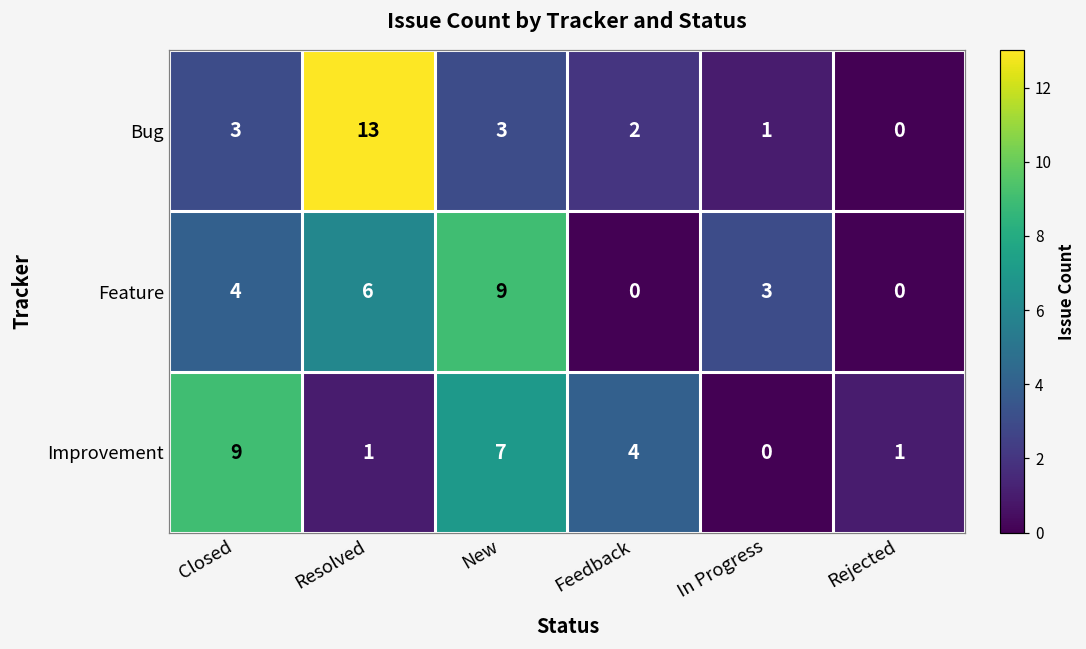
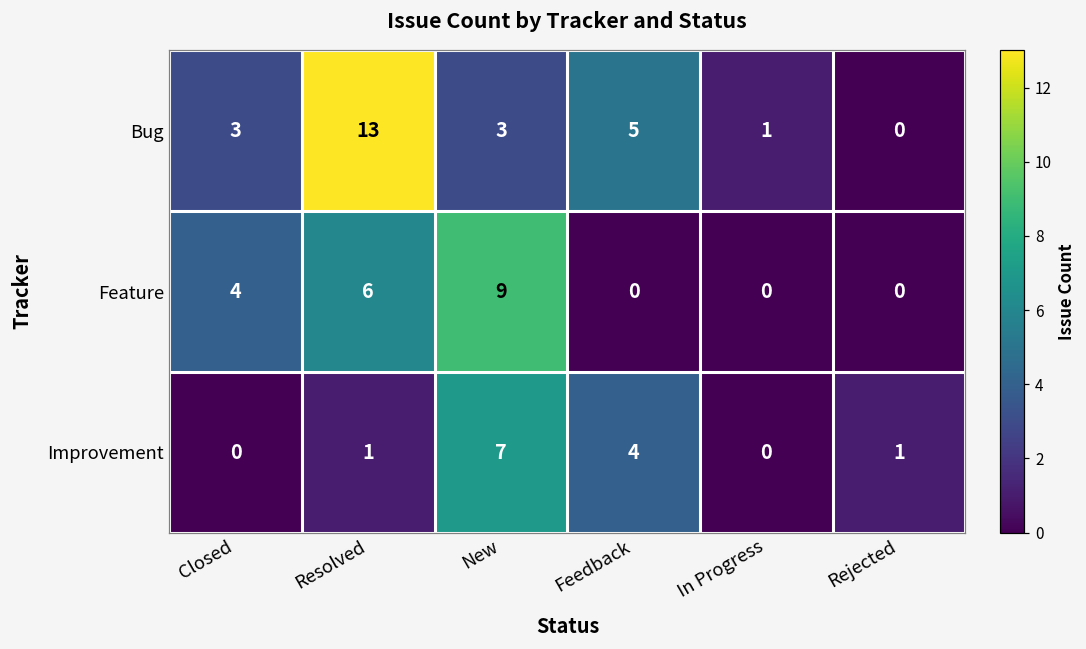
  {
    "Bug": {
      "Closed": 3,
      "Resolved": 13,
      "New": 3,
-     "Feedback": 2,
+     "Feedback": 5,
      "In Progress": 1,
      "Rejected": 0
    },
    "Feature": {
      "Closed": 4,
      "Resolved": 6,
      "New": 9,
      "Feedback": 0,
-     "In Progress": 3,
+     "In Progress": 0,
      "Rejected": 0
    },
    "Improvement": {
-     "Closed": 9,
+     "Closed": 0,
      "Resolved": 1,
      "New": 7,
      "Feedback": 4,
      "In Progress": 0,
      "Rejected": 1
    }
  }
